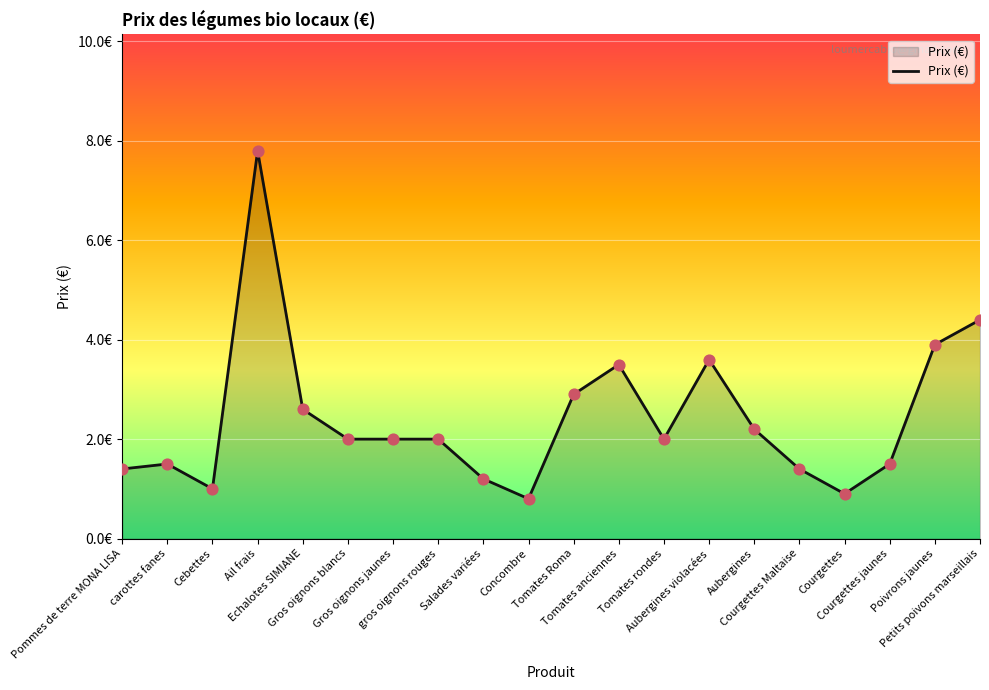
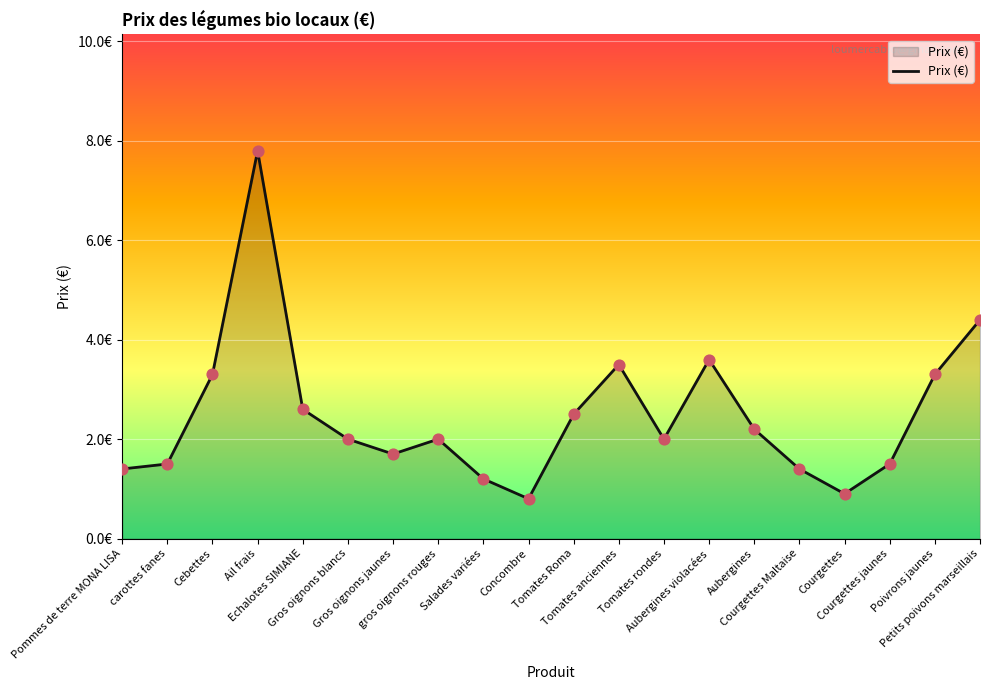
  {
    "Pommes de terre MONA LISA": "1.4€",
    "carottes fanes": "1.5€",
-   "Cebettes": "1.0€",
+   "Cebettes": "3.3€",
    "Ail frais": "7.8€",
    "Echalotes SIMIANE": "2.6€",
    "Gros oignons blancs": "2.0€",
-   "Gros oignons jaunes": "2.0€",
+   "Gros oignons jaunes": "1.7€",
    "gros oignons rouges": "2.0€",
    "Salades variées": "1.2€",
    "Concombre": "0.8€",
-   "Tomates Roma": "2.9€",
+   "Tomates Roma": "2.5€",
    "Tomates anciennes": "3.5€",
    "Tomates rondes": "2.0€",
    "Aubergines violacées": "3.6€",
    "Aubergines": "2.2€",
    "Courgettes Maltaise": "1.4€",
    "Courgettes": "0.9€",
    "Courgettes jaunes": "1.5€",
-   "Poivrons jaunes": "3.9€",
+   "Poivrons jaunes": "3.3€",
    "Petits poivons marseillais": "4.4€"
  }
